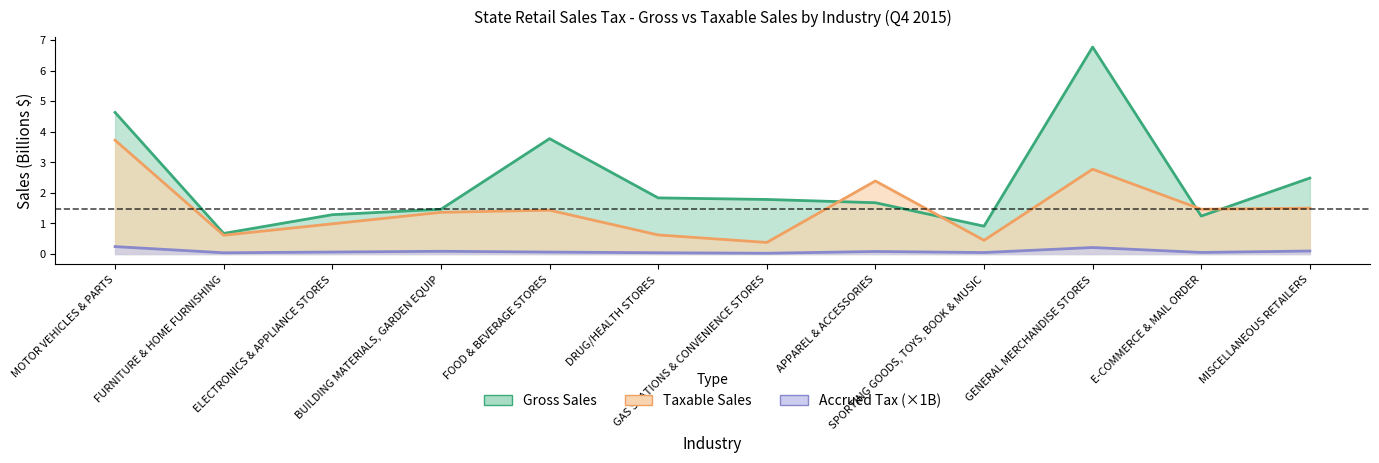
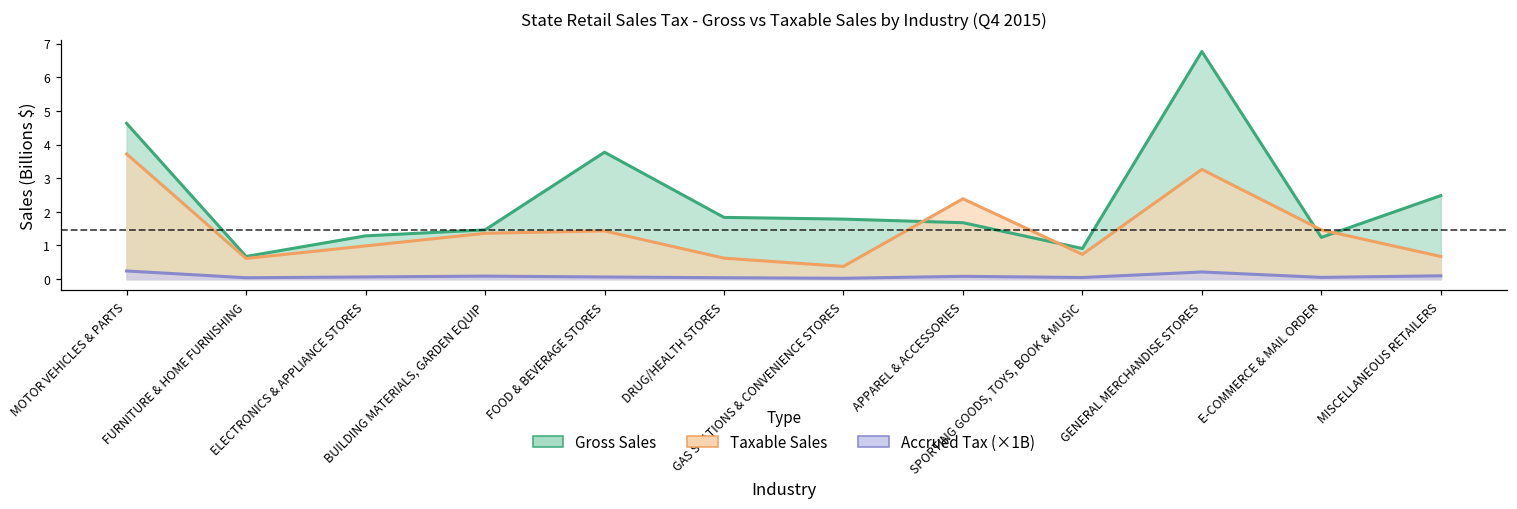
  {
    "Taxable Sales": {
      "MOTOR VEHICLES & PARTS": 3.7,
      "ELECTRONICS & APPLIANCE STORES": 1.0,
      "BUILDING MATERIALS, GARDEN EQUIP": 1.4,
      "FOOD & BEVERAGE STORES": 1.4,
      "DRUG/HEALTH STORES": 0.6,
      "GAS STATIONS & CONVENIENCE STORES": 0.4,
      "APPAREL & ACCESSORIES": 2.4,
-     "SPORTING GOODS, TOYS, BOOK & MUSIC": 0.4,
-     "GENERAL MERCHANDISE STORES": 2.8,
+     "SPORTING GOODS, TOYS, BOOK & MUSIC": 0.7,
+     "GENERAL MERCHANDISE STORES": 3.3,
      "E-COMMERCE & MAIL ORDER": 1.5,
-     "MISCELLANEOUS RETAILERS": 1.5
+     "MISCELLANEOUS RETAILERS": 0.7
    }
  }
